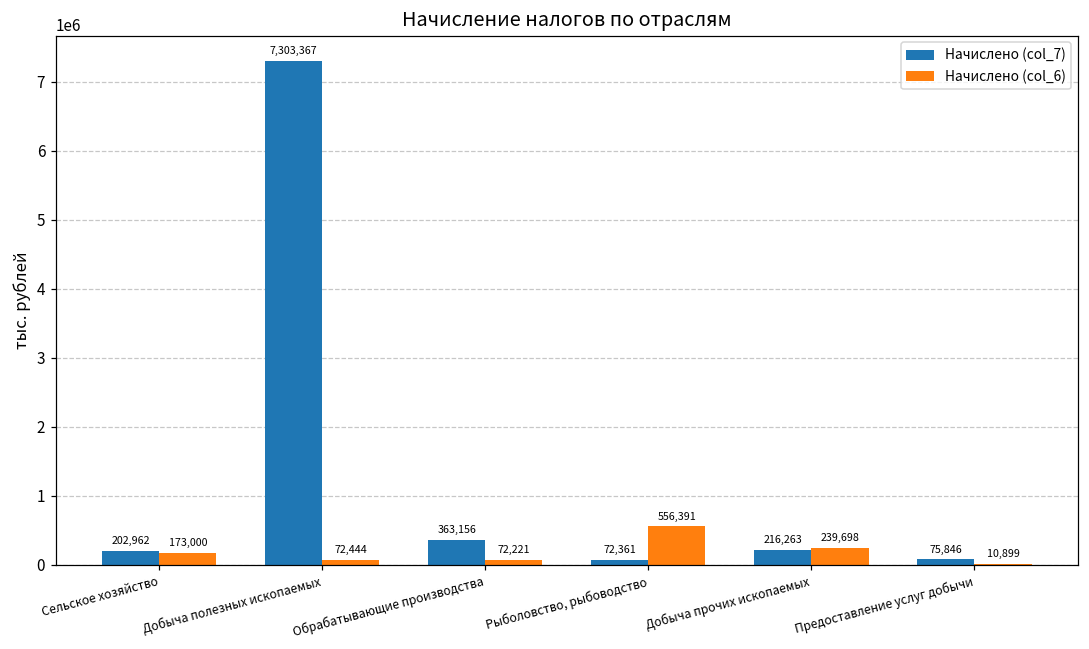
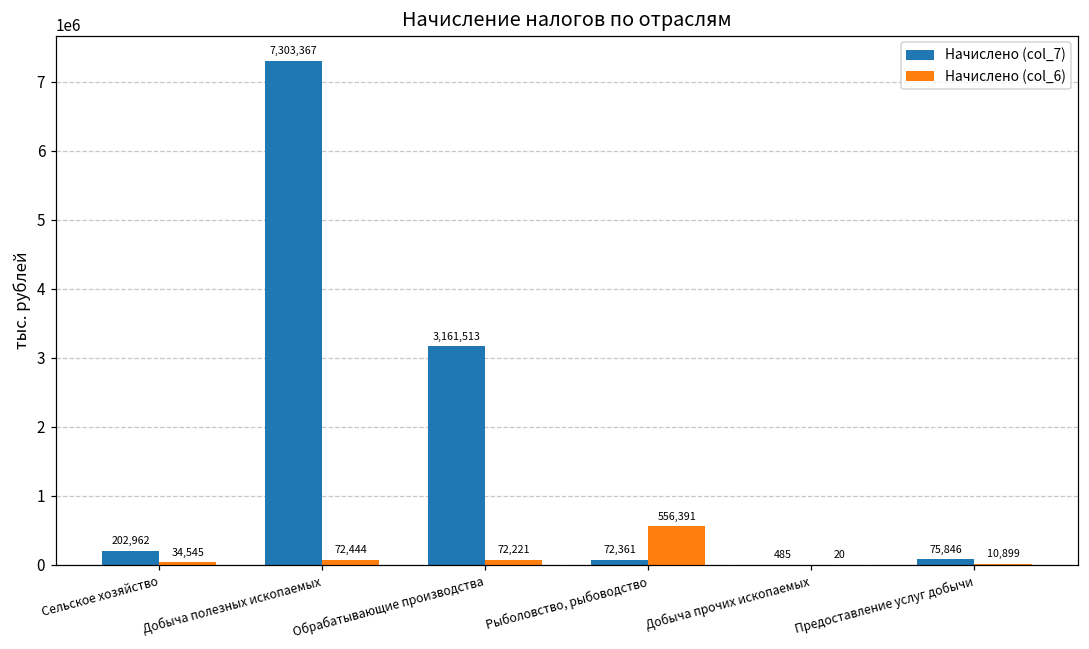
  {
    "Начислено (col_7)": {
      "Сельское хозяйство": "202,962",
      "Добыча полезных ископаемых": "7,303,367",
-     "Обрабатывающие производства": "363,156",
+     "Обрабатывающие производства": "3,161,513",
      "Рыболовство, рыбоводство": "72,361",
-     "Добыча прочих ископаемых": "216,263",
+     "Добыча прочих ископаемых": "485",
      "Предоставление услуг добычи": "75,846"
    },
    "Начислено (col_6)": {
-     "Сельское хозяйство": "173,000",
+     "Сельское хозяйство": "34,545",
      "Добыча полезных ископаемых": "72,444",
      "Обрабатывающие производства": "72,221",
      "Рыболовство, рыбоводство": "556,391",
-     "Добыча прочих ископаемых": "239,698",
+     "Добыча прочих ископаемых": "20",
      "Предоставление услуг добычи": "10,899"
    }
  }
